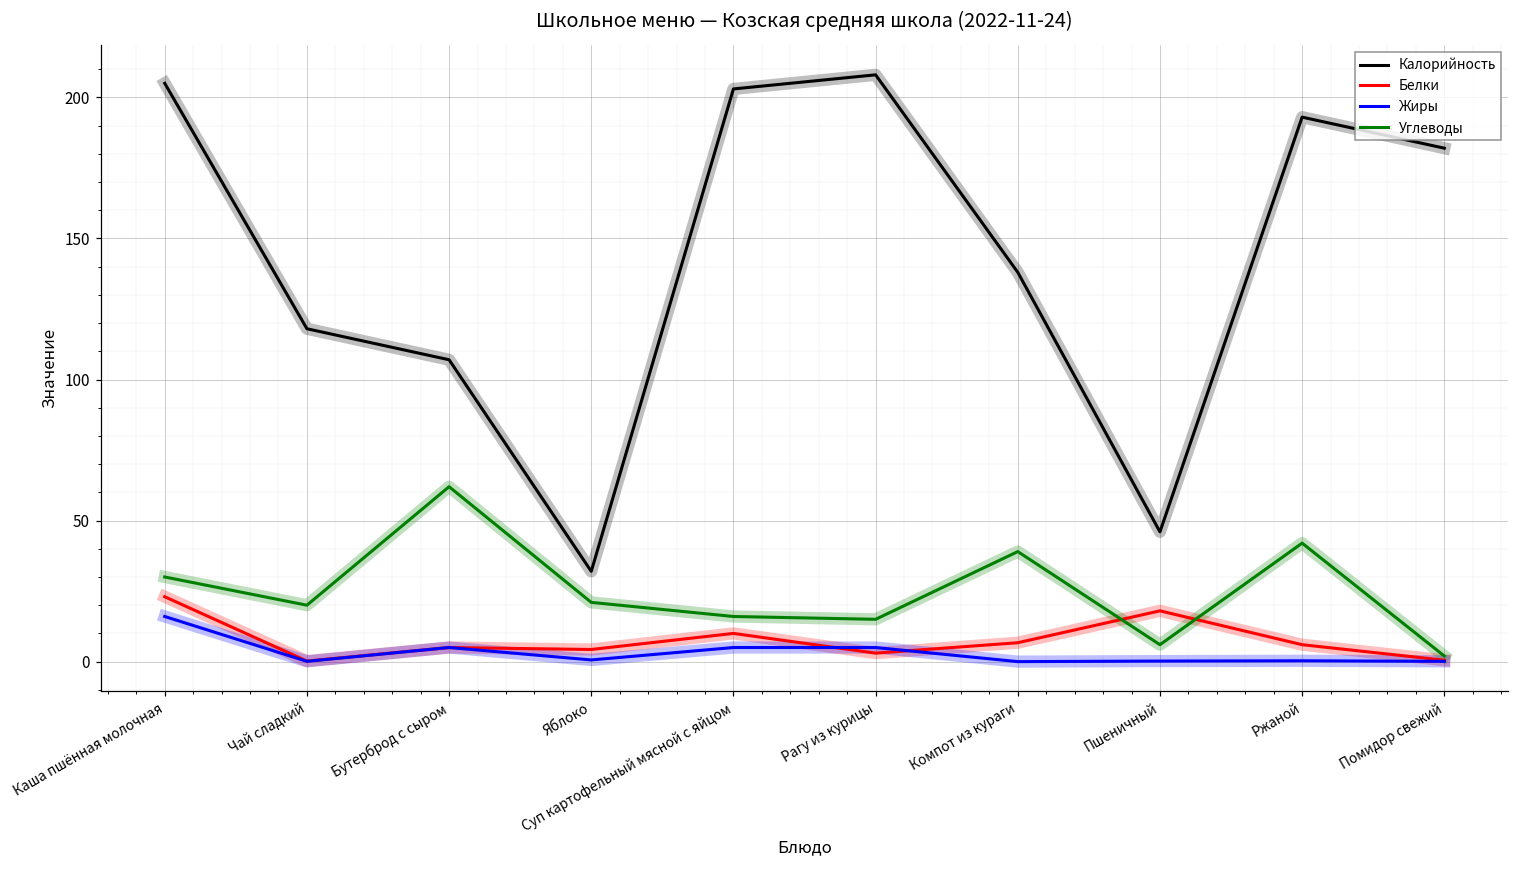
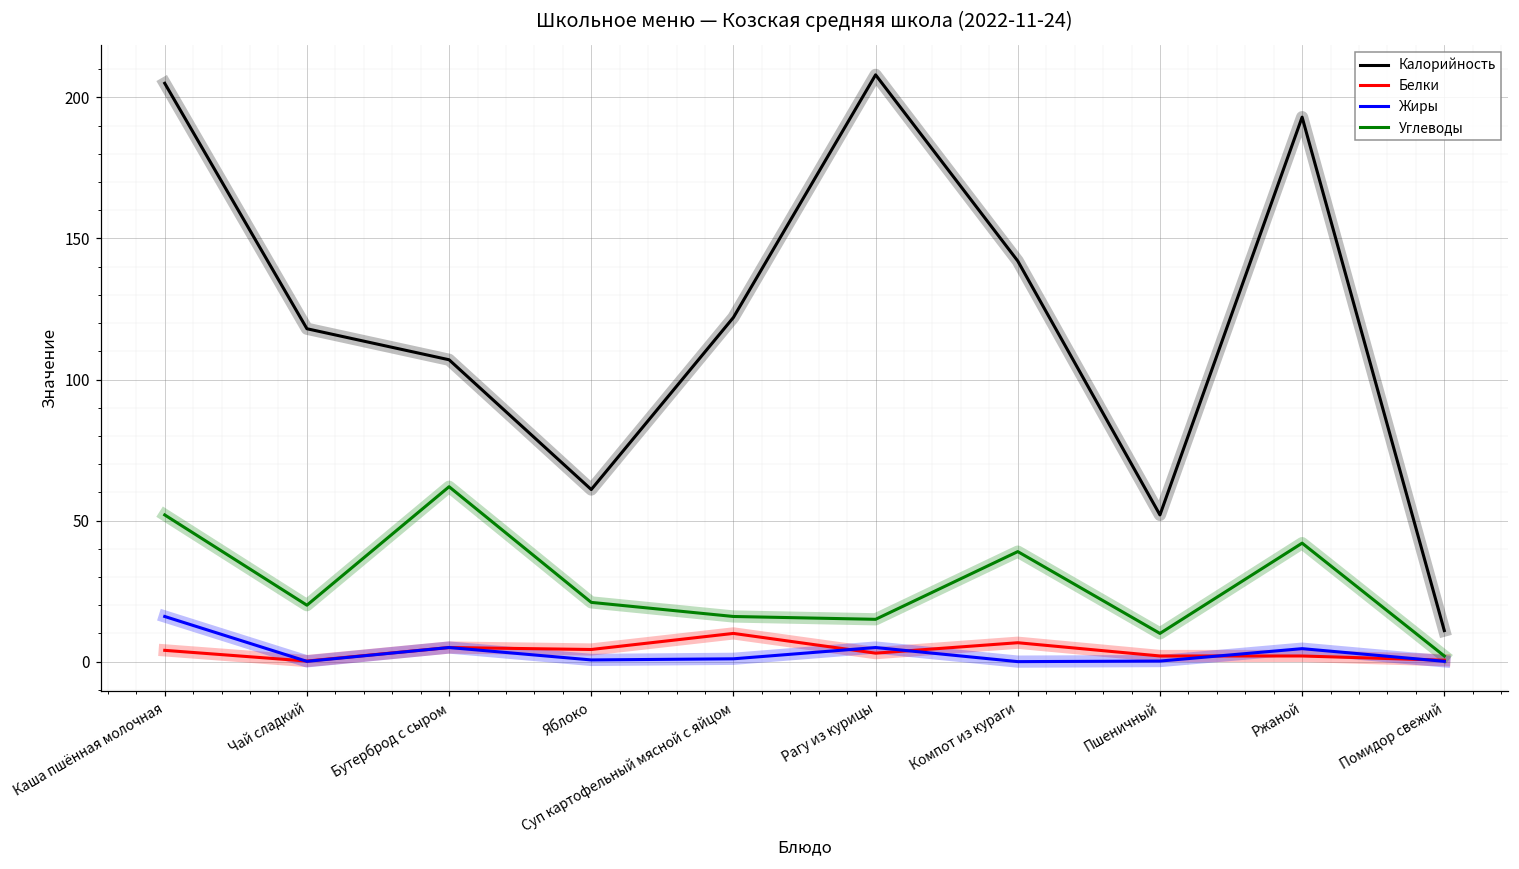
  {
    "Калорийность": {
      "Каша пшённая молочная": 205,
      "Чай сладкий": 118,
      "Бутерброд с сыром": 107,
-     "Яблоко": 32,
-     "Суп картофельный мясной с яйцом": 203,
+     "Яблоко": 61,
+     "Суп картофельный мясной с яйцом": 122,
      "Рагу из курицы": 208,
-     "Компот из кураги": 138,
-     "Пшеничный": 46,
+     "Компот из кураги": 142,
+     "Пшеничный": 52,
      "Ржаной": 193,
-     "Помидор свежий": 182
+     "Помидор свежий": 11
    },
    "Белки": {
-     "Каша пшённая молочная": 23,
+     "Каша пшённая молочная": 4,
      "Яблоко": 4,
      "Суп картофельный мясной с яйцом": 10,
      "Рагу из курицы": 3,
      "Компот из кураги": 7,
-     "Пшеничный": 18,
-     "Ржаной": 6
+     "Пшеничный": 2,
+     "Ржаной": 2
    },
    "Жиры": {
      "Каша пшённая молочная": 16,
      "Яблоко": 1,
-     "Суп картофельный мясной с яйцом": 5,
+     "Суп картофельный мясной с яйцом": 1,
      "Рагу из курицы": 5,
      "Компот из кураги": 0,
      "Пшеничный": 0,
-     "Ржаной": 0
+     "Ржаной": 5
    },
    "Углеводы": {
-     "Каша пшённая молочная": 30,
+     "Каша пшённая молочная": 52,
      "Чай сладкий": 20,
      "Бутерброд с сыром": 62,
      "Яблоко": 21,
      "Суп картофельный мясной с яйцом": 16,
      "Рагу из курицы": 15,
      "Компот из кураги": 39,
-     "Пшеничный": 6,
+     "Пшеничный": 10,
      "Ржаной": 42,
      "Помидор свежий": 2
    }
  }
